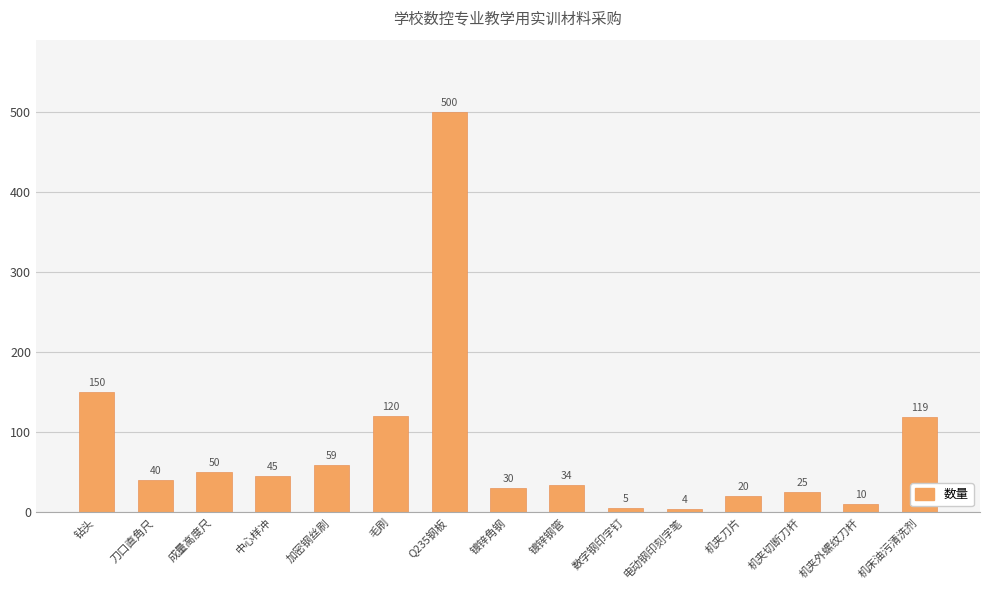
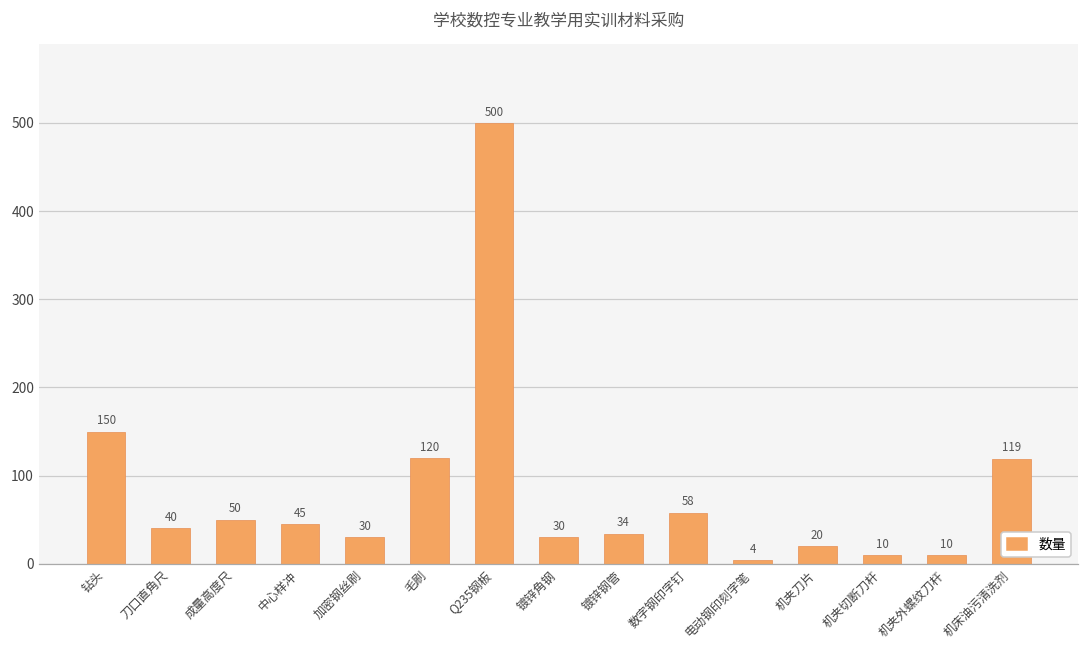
  {
    "钻头": 150,
    "刀口直角尺": 40,
    "成量高度尺": 50,
    "中心样冲": 45,
-   "加密钢丝刷": 59,
+   "加密钢丝刷": 30,
    "毛刷": 120,
    "Q235钢板": 500,
    "镀锌角钢": 30,
    "镀锌钢管": 34,
-   "数字钢印字钉": 5,
+   "数字钢印字钉": 58,
    "电动钢印刻字笔": 4,
    "机夹刀片": 20,
-   "机夹切断刀杆": 25,
+   "机夹切断刀杆": 10,
    "机夹外螺纹刀杆": 10,
    "机床油污清洗剂": 119
  }
